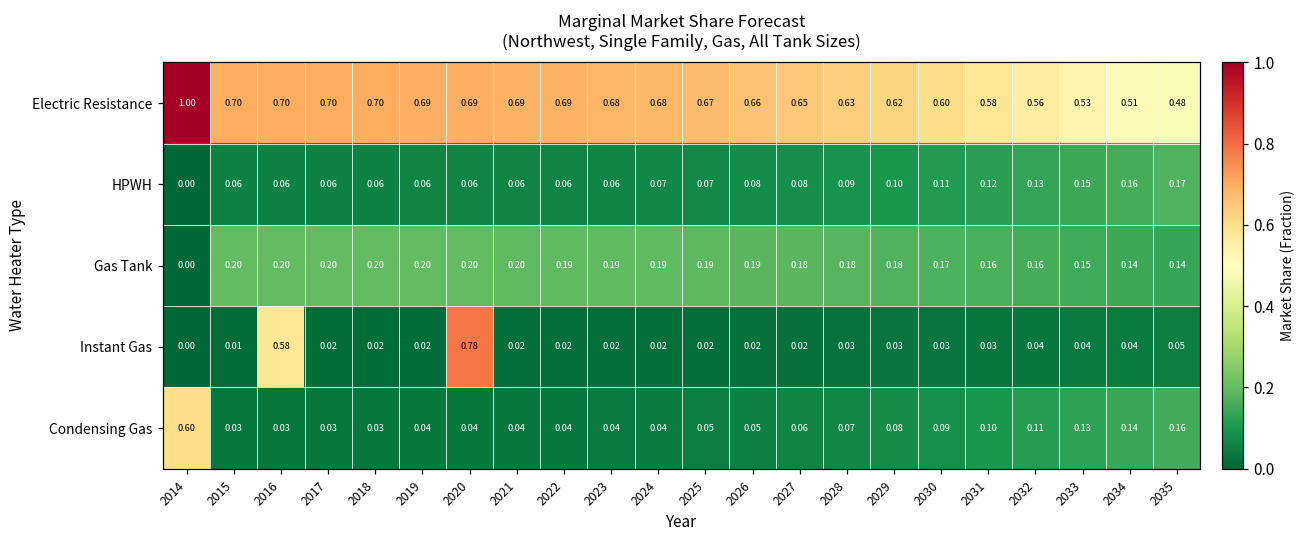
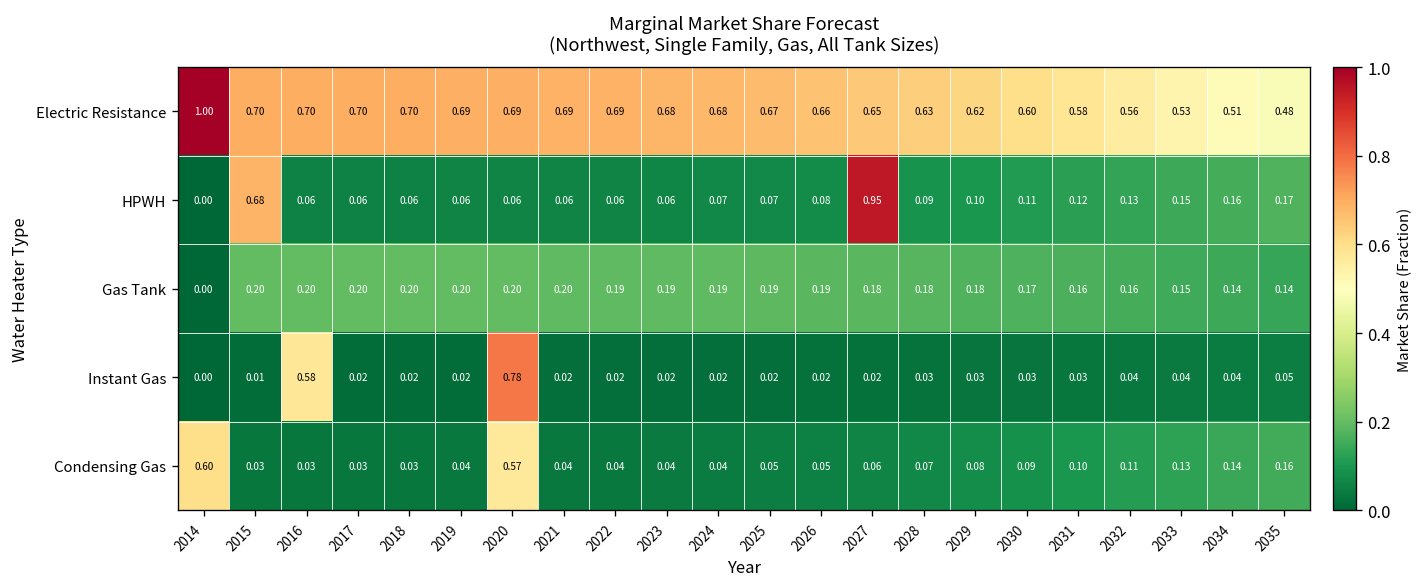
  {
    "Electric Resistance": {
      "2014": 1.00,
      "2015": 0.70,
      "2016": 0.70,
      "2017": 0.70,
      "2018": 0.70,
      "2019": 0.69,
      "2020": 0.69,
      "2021": 0.69,
      "2022": 0.69,
      "2023": 0.68,
      "2024": 0.68,
      "2025": 0.67,
      "2026": 0.66,
      "2027": 0.65,
      "2028": 0.63,
      "2029": 0.62,
      "2030": 0.60,
      "2031": 0.58,
      "2032": 0.56,
      "2033": 0.53,
      "2034": 0.51,
      "2035": 0.48
    },
    "HPWH": {
      "2014": 0.00,
-     "2015": 0.06,
+     "2015": 0.68,
      "2016": 0.06,
      "2017": 0.06,
      "2018": 0.06,
      "2019": 0.06,
      "2020": 0.06,
      "2021": 0.06,
      "2022": 0.06,
      "2023": 0.06,
      "2024": 0.07,
      "2025": 0.07,
      "2026": 0.08,
-     "2027": 0.08,
+     "2027": 0.95,
      "2028": 0.09,
      "2029": 0.10,
      "2030": 0.11,
      "2031": 0.12,
      "2032": 0.13,
      "2033": 0.15,
      "2034": 0.16,
      "2035": 0.17
    },
    "Gas Tank": {
      "2014": 0.00,
      "2015": 0.20,
      "2016": 0.20,
      "2017": 0.20,
      "2018": 0.20,
      "2019": 0.20,
      "2020": 0.20,
      "2021": 0.20,
      "2022": 0.19,
      "2023": 0.19,
      "2024": 0.19,
      "2025": 0.19,
      "2026": 0.19,
      "2027": 0.18,
      "2028": 0.18,
      "2029": 0.18,
      "2030": 0.17,
      "2031": 0.16,
      "2032": 0.16,
      "2033": 0.15,
      "2034": 0.14,
      "2035": 0.14
    },
    "Instant Gas": {
      "2014": 0.00,
      "2015": 0.01,
      "2016": 0.58,
      "2017": 0.02,
      "2018": 0.02,
      "2019": 0.02,
      "2020": 0.78,
      "2021": 0.02,
      "2022": 0.02,
      "2023": 0.02,
      "2024": 0.02,
      "2025": 0.02,
      "2026": 0.02,
      "2027": 0.02,
      "2028": 0.03,
      "2029": 0.03,
      "2030": 0.03,
      "2031": 0.03,
      "2032": 0.04,
      "2033": 0.04,
      "2034": 0.04,
      "2035": 0.05
    },
    "Condensing Gas": {
      "2014": 0.60,
      "2015": 0.03,
      "2016": 0.03,
      "2017": 0.03,
      "2018": 0.03,
      "2019": 0.04,
-     "2020": 0.04,
+     "2020": 0.57,
      "2021": 0.04,
      "2022": 0.04,
      "2023": 0.04,
      "2024": 0.04,
      "2025": 0.05,
      "2026": 0.05,
      "2027": 0.06,
      "2028": 0.07,
      "2029": 0.08,
      "2030": 0.09,
      "2031": 0.10,
      "2032": 0.11,
      "2033": 0.13,
      "2034": 0.14,
      "2035": 0.16
    }
  }
